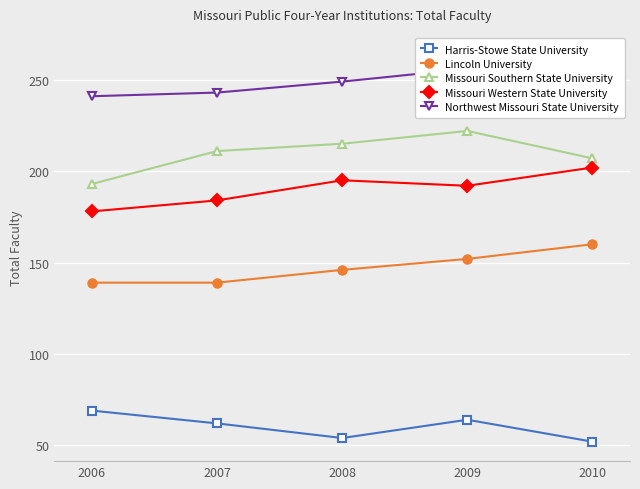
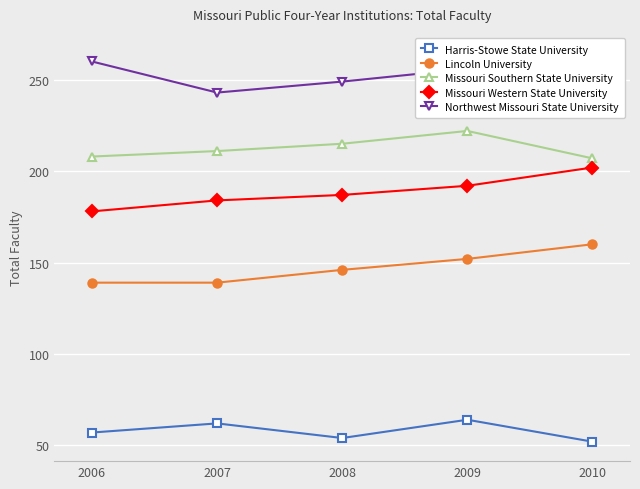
  {
    "Harris-Stowe State University": {
-     "2006": 69,
+     "2006": 57,
      "2007": 62,
      "2008": 54,
      "2009": 64,
      "2010": 52
    },
    "Lincoln University": {
      "2006": 139,
      "2007": 139,
      "2008": 146,
      "2009": 152,
      "2010": 160
    },
    "Missouri Southern State University": {
-     "2006": 193,
+     "2006": 208,
      "2007": 211,
      "2008": 215,
      "2009": 222,
      "2010": 207
    },
    "Missouri Western State University": {
      "2006": 178,
      "2007": 184,
-     "2008": 195,
+     "2008": 187,
      "2009": 192,
      "2010": 202
    },
    "Northwest Missouri State University": {
-     "2006": 241,
+     "2006": 260,
      "2007": 243,
      "2008": 249
    }
  }
